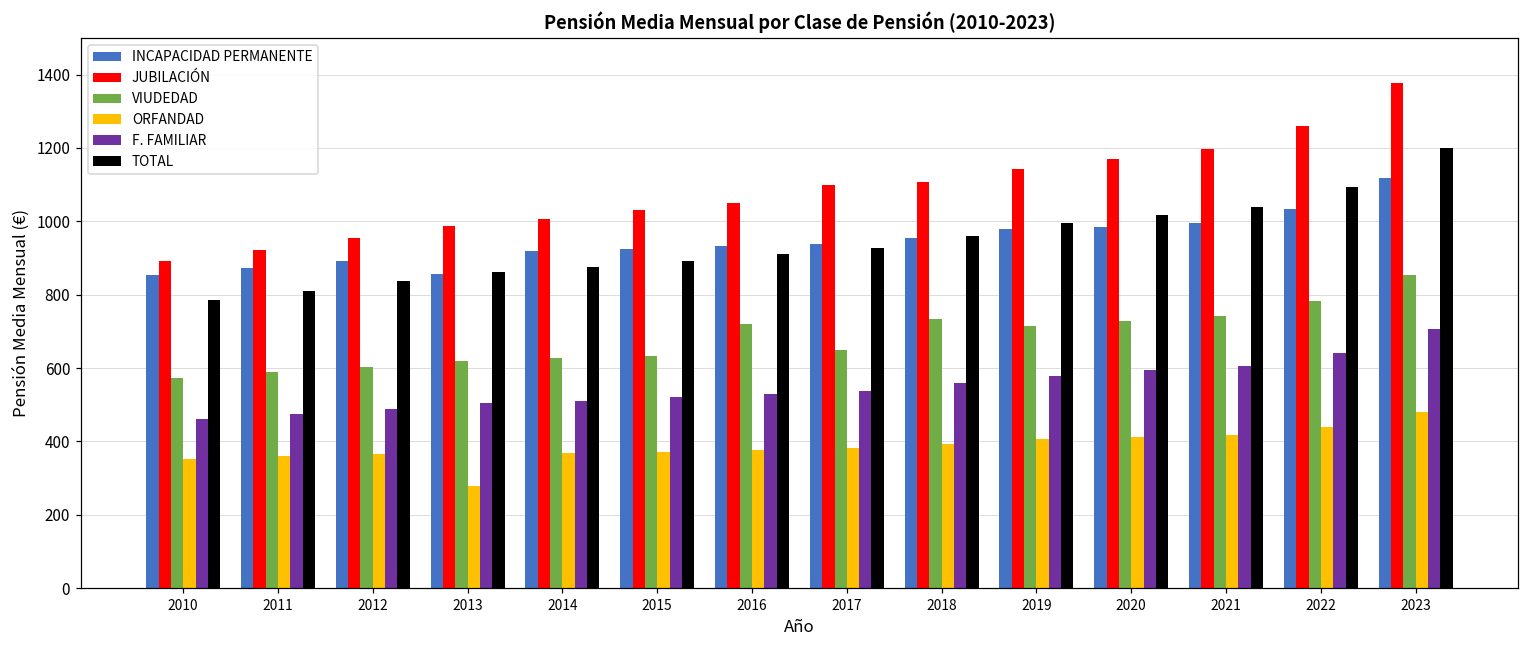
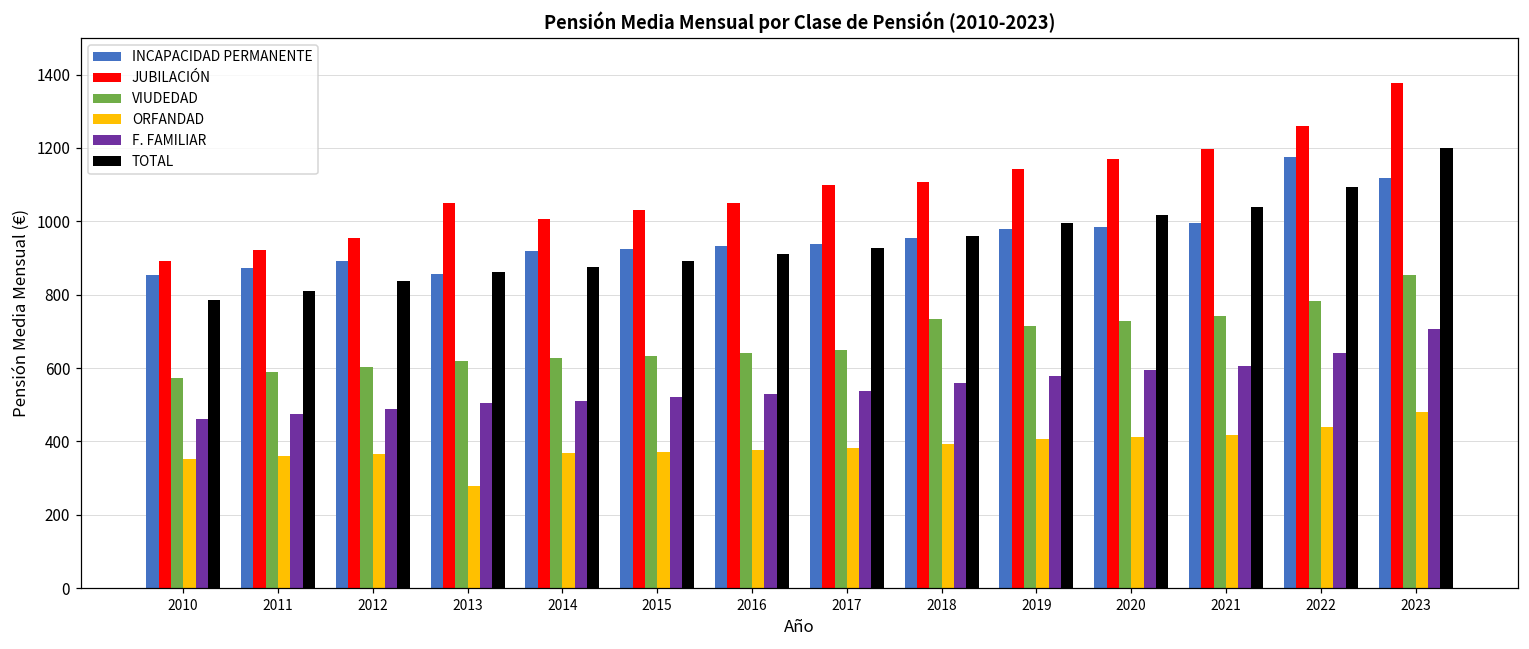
  {
    "INCAPACIDAD PERMANENTE": {
      "2010": 850,
      "2011": 870,
      "2012": 890,
      "2013": 860,
      "2014": 920,
      "2015": 930,
      "2016": 930,
      "2017": 940,
      "2018": 950,
      "2019": 980,
      "2020": 990,
      "2021": 990,
-     "2022": 1030,
+     "2022": 1180,
      "2023": 1120
    },
    "JUBILACIÓN": {
      "2010": 890,
      "2011": 920,
      "2012": 960,
-     "2013": 990,
+     "2013": 1050,
      "2014": 1010,
      "2015": 1030,
      "2016": 1050,
      "2017": 1100,
      "2018": 1110,
      "2019": 1140,
      "2020": 1170,
      "2021": 1200,
      "2022": 1260,
      "2023": 1380
    },
    "VIUDEDAD": {
      "2010": 570,
      "2011": 590,
      "2012": 600,
      "2013": 620,
      "2014": 630,
      "2015": 630,
-     "2016": 720,
+     "2016": 640,
      "2017": 650,
      "2018": 730,
      "2019": 710,
      "2020": 730,
      "2021": 740,
      "2022": 780,
      "2023": 850
    },
    "ORFANDAD": {
      "2010": 350,
      "2011": 360,
      "2012": 370,
      "2013": 280,
      "2014": 370,
      "2015": 370,
      "2016": 380,
      "2017": 380,
      "2018": 390,
      "2019": 410,
      "2020": 410,
      "2021": 420,
      "2022": 440,
      "2023": 480
    },
    "F. FAMILIAR": {
      "2010": 460,
      "2011": 470,
      "2012": 490,
      "2013": 500,
      "2014": 510,
      "2015": 520,
      "2016": 530,
      "2017": 540,
      "2018": 560,
      "2019": 580,
      "2020": 590,
      "2021": 610,
      "2022": 640,
      "2023": 710
    },
    "TOTAL": {
      "2010": 790,
      "2011": 810,
      "2012": 840,
      "2013": 860,
      "2014": 880,
      "2015": 890,
      "2016": 910,
      "2017": 930,
      "2018": 960,
      "2019": 1000,
      "2020": 1020,
      "2021": 1040,
      "2022": 1090,
      "2023": 1200
    }
  }
